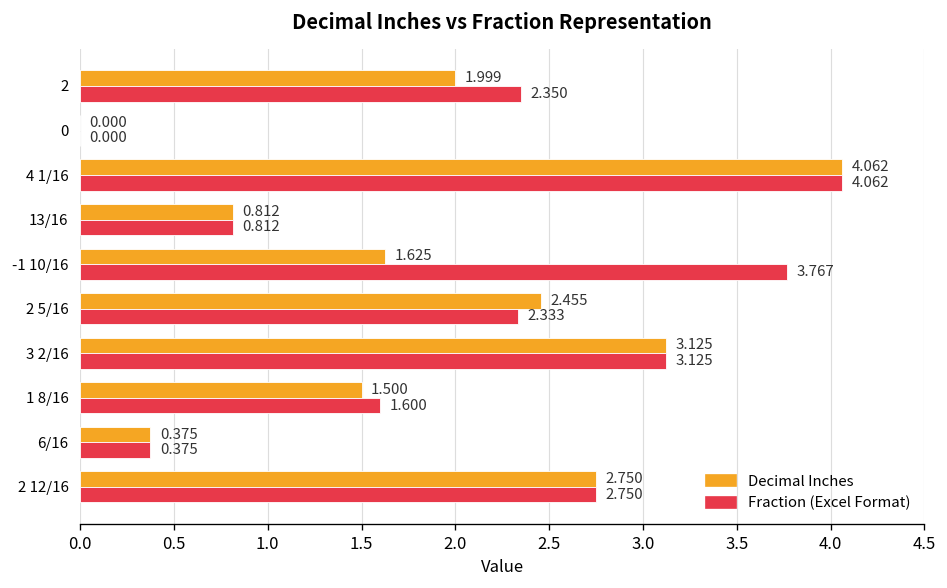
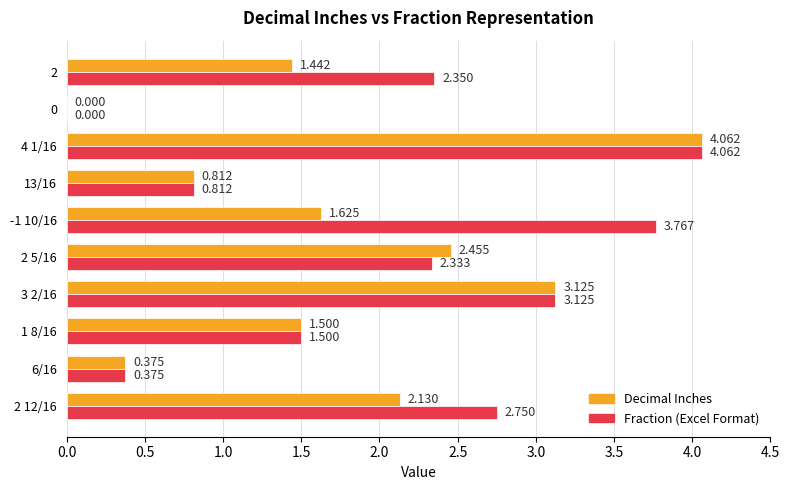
  {
    "Decimal Inches": {
-     "2": 1.999,
+     "2": 1.442,
      "0": 0.000,
      "4 1/16": 4.062,
      "13/16": 0.812,
      "-1 10/16": 1.625,
      "2 5/16": 2.455,
      "3 2/16": 3.125,
      "1 8/16": 1.500,
      "6/16": 0.375,
-     "2 12/16": 2.750
+     "2 12/16": 2.130
    },
    "Fraction (Excel Format)": {
      "2": 2.350,
      "0": 0.000,
      "4 1/16": 4.062,
      "13/16": 0.812,
      "-1 10/16": 3.767,
      "2 5/16": 2.333,
      "3 2/16": 3.125,
-     "1 8/16": 1.600,
+     "1 8/16": 1.500,
      "6/16": 0.375,
      "2 12/16": 2.750
    }
  }
